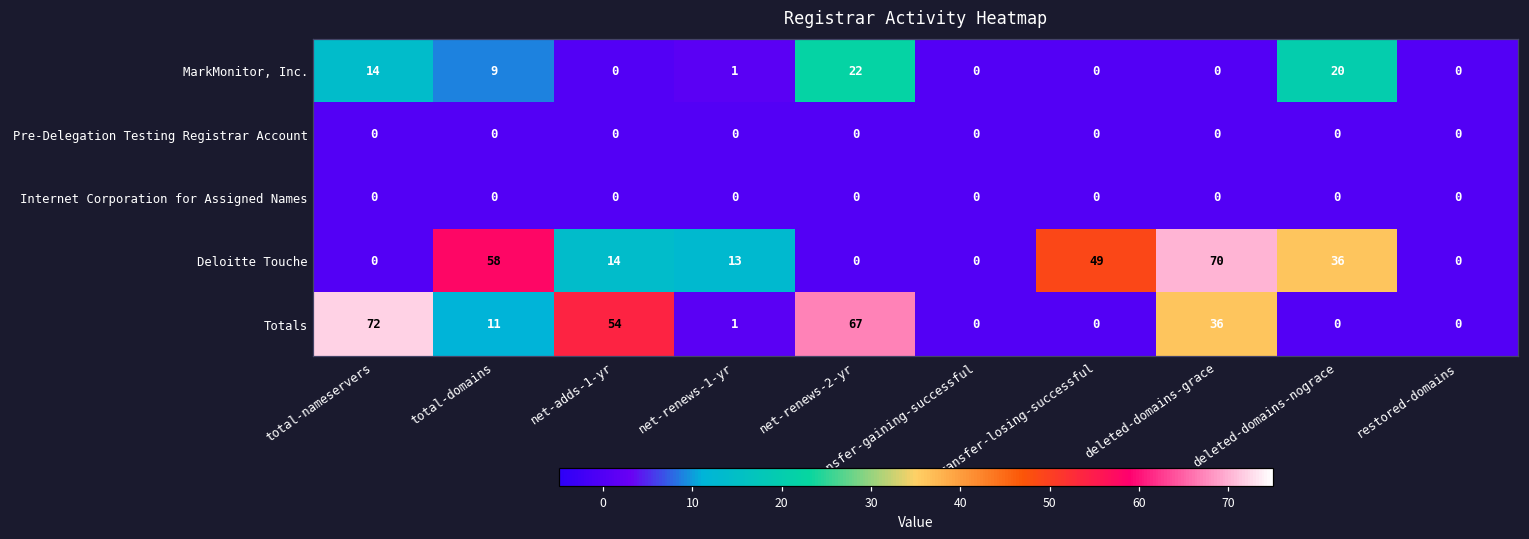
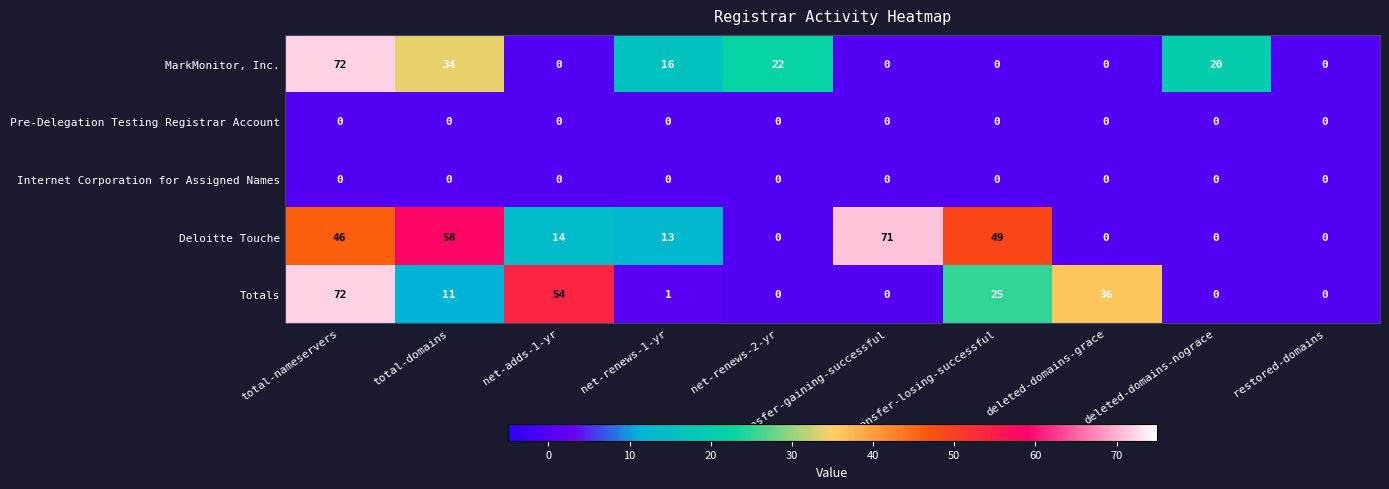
  {
    "MarkMonitor, Inc.": {
-     "total-nameservers": 14,
-     "total-domains": 9,
+     "total-nameservers": 72,
+     "total-domains": 34,
      "net-adds-1-yr": 0,
-     "net-renews-1-yr": 1,
+     "net-renews-1-yr": 16,
      "net-renews-2-yr": 22,
      "transfer-gaining-successful": 0,
      "transfer-losing-successful": 0,
      "deleted-domains-grace": 0,
      "deleted-domains-nograce": 20,
      "restored-domains": 0
    },
    "Pre-Delegation Testing Registrar Account": {
      "total-nameservers": 0,
      "total-domains": 0,
      "net-adds-1-yr": 0,
      "net-renews-1-yr": 0,
      "net-renews-2-yr": 0,
      "transfer-gaining-successful": 0,
      "transfer-losing-successful": 0,
      "deleted-domains-grace": 0,
      "deleted-domains-nograce": 0,
      "restored-domains": 0
    },
    "Internet Corporation for Assigned Names": {
      "total-nameservers": 0,
      "total-domains": 0,
      "net-adds-1-yr": 0,
      "net-renews-1-yr": 0,
      "net-renews-2-yr": 0,
      "transfer-gaining-successful": 0,
      "transfer-losing-successful": 0,
      "deleted-domains-grace": 0,
      "deleted-domains-nograce": 0,
      "restored-domains": 0
    },
    "Deloitte Touche": {
-     "total-nameservers": 0,
+     "total-nameservers": 46,
      "total-domains": 58,
      "net-adds-1-yr": 14,
      "net-renews-1-yr": 13,
      "net-renews-2-yr": 0,
-     "transfer-gaining-successful": 0,
+     "transfer-gaining-successful": 71,
      "transfer-losing-successful": 49,
-     "deleted-domains-grace": 70,
-     "deleted-domains-nograce": 36,
+     "deleted-domains-grace": 0,
+     "deleted-domains-nograce": 0,
      "restored-domains": 0
    },
    "Totals": {
      "total-nameservers": 72,
      "total-domains": 11,
      "net-adds-1-yr": 54,
      "net-renews-1-yr": 1,
-     "net-renews-2-yr": 67,
+     "net-renews-2-yr": 0,
      "transfer-gaining-successful": 0,
-     "transfer-losing-successful": 0,
+     "transfer-losing-successful": 25,
      "deleted-domains-grace": 36,
      "deleted-domains-nograce": 0,
      "restored-domains": 0
    }
  }
